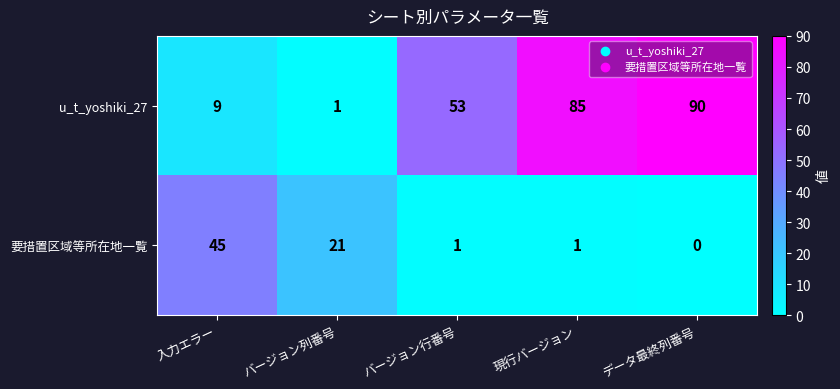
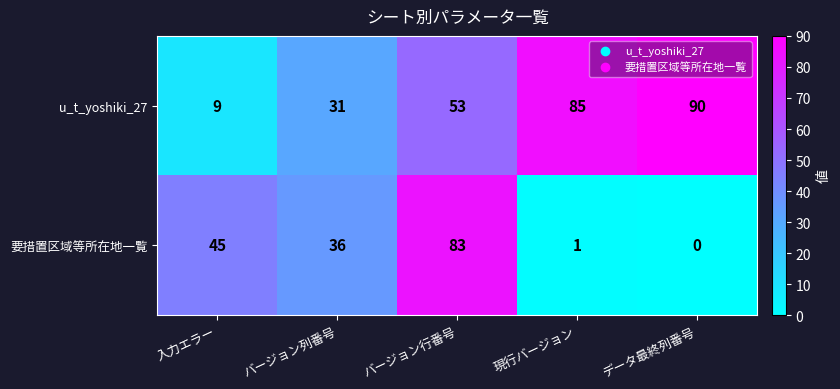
  {
    "u_t_yoshiki_27": {
      "入力エラー": 9,
-     "バージョン列番号": 1,
+     "バージョン列番号": 31,
      "バージョン行番号": 53,
      "現行バージョン": 85,
      "データ最終列番号": 90
    },
    "要措置区域等所在地一覧": {
      "入力エラー": 45,
-     "バージョン列番号": 21,
-     "バージョン行番号": 1,
+     "バージョン列番号": 36,
+     "バージョン行番号": 83,
      "現行バージョン": 1,
      "データ最終列番号": 0
    }
  }
